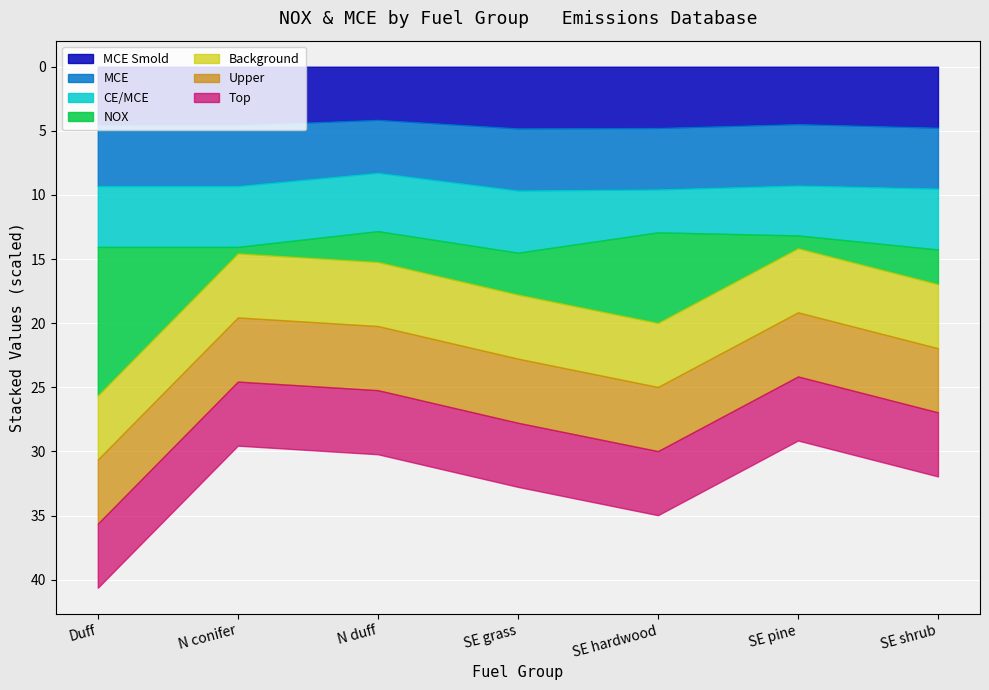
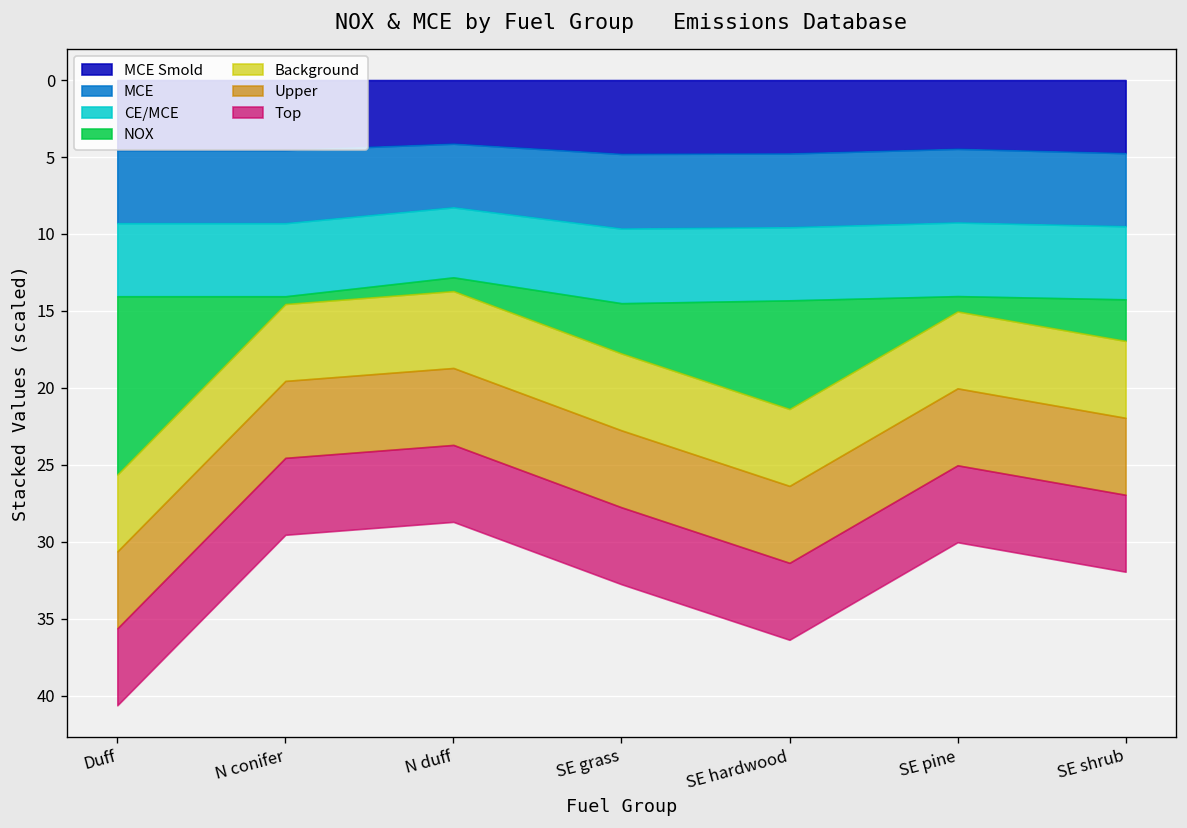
  {
    "MCE Smold": {
      "N duff": 4.1,
      "SE grass": 4.8,
      "SE hardwood": 4.8,
      "SE pine": 4.5,
      "SE shrub": 4.8
    },
    "MCE": {
      "Duff": 4.8,
      "N conifer": 4.8,
      "N duff": 4.1,
      "SE grass": 4.8,
      "SE hardwood": 4.8,
      "SE pine": 4.8,
      "SE shrub": 4.8
    },
    "CE/MCE": {
      "Duff": 4.8,
      "N conifer": 4.8,
      "N duff": 4.6,
      "SE grass": 4.9,
-     "SE hardwood": 3.3,
-     "SE pine": 3.9,
+     "SE hardwood": 4.8,
+     "SE pine": 4.8,
      "SE shrub": 4.8
    },
    "NOX": {
      "Duff": 11.6,
      "N conifer": 0.5,
-     "N duff": 2.4,
+     "N duff": 0.9,
      "SE grass": 3.3,
      "SE hardwood": 7.1,
      "SE pine": 1.0,
      "SE shrub": 2.7
    },
    "Background": {
      "Duff": 5.0,
      "N conifer": 5.0,
      "N duff": 5.0,
      "SE grass": 5.0,
      "SE hardwood": 5.0,
      "SE pine": 5.0,
      "SE shrub": 5.0
    },
    "Upper": {
      "Duff": 5.0,
      "N conifer": 5.0,
      "N duff": 5.0,
      "SE grass": 5.0,
      "SE hardwood": 5.0,
      "SE pine": 5.0,
      "SE shrub": 5.0
    },
    "Top": {
      "Duff": 5.0,
      "N conifer": 5.0,
      "N duff": 5.0,
      "SE grass": 5.0,
      "SE hardwood": 5.0,
      "SE pine": 5.0,
      "SE shrub": 5.0
    }
  }
